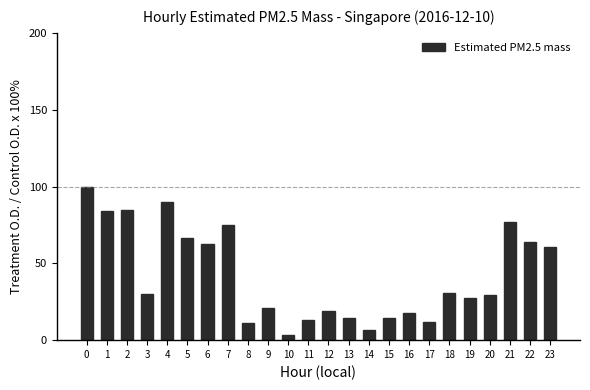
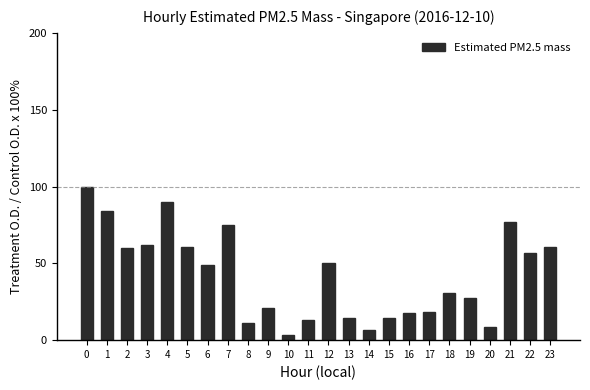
  {
    "0": 100,
    "1": 84,
-   "2": 85,
-   "3": 30,
+   "2": 60,
+   "3": 62,
    "4": 90,
-   "5": 67,
-   "6": 63,
+   "5": 61,
+   "6": 49,
    "7": 75,
    "8": 11,
    "9": 21,
    "10": 3,
    "11": 13,
-   "12": 19,
+   "12": 50,
    "13": 14,
    "14": 7,
    "15": 15,
    "16": 17,
-   "17": 12,
+   "17": 18,
    "18": 31,
    "19": 28,
-   "20": 29,
+   "20": 9,
    "21": 77,
-   "22": 64,
+   "22": 56,
    "23": 61
  }
